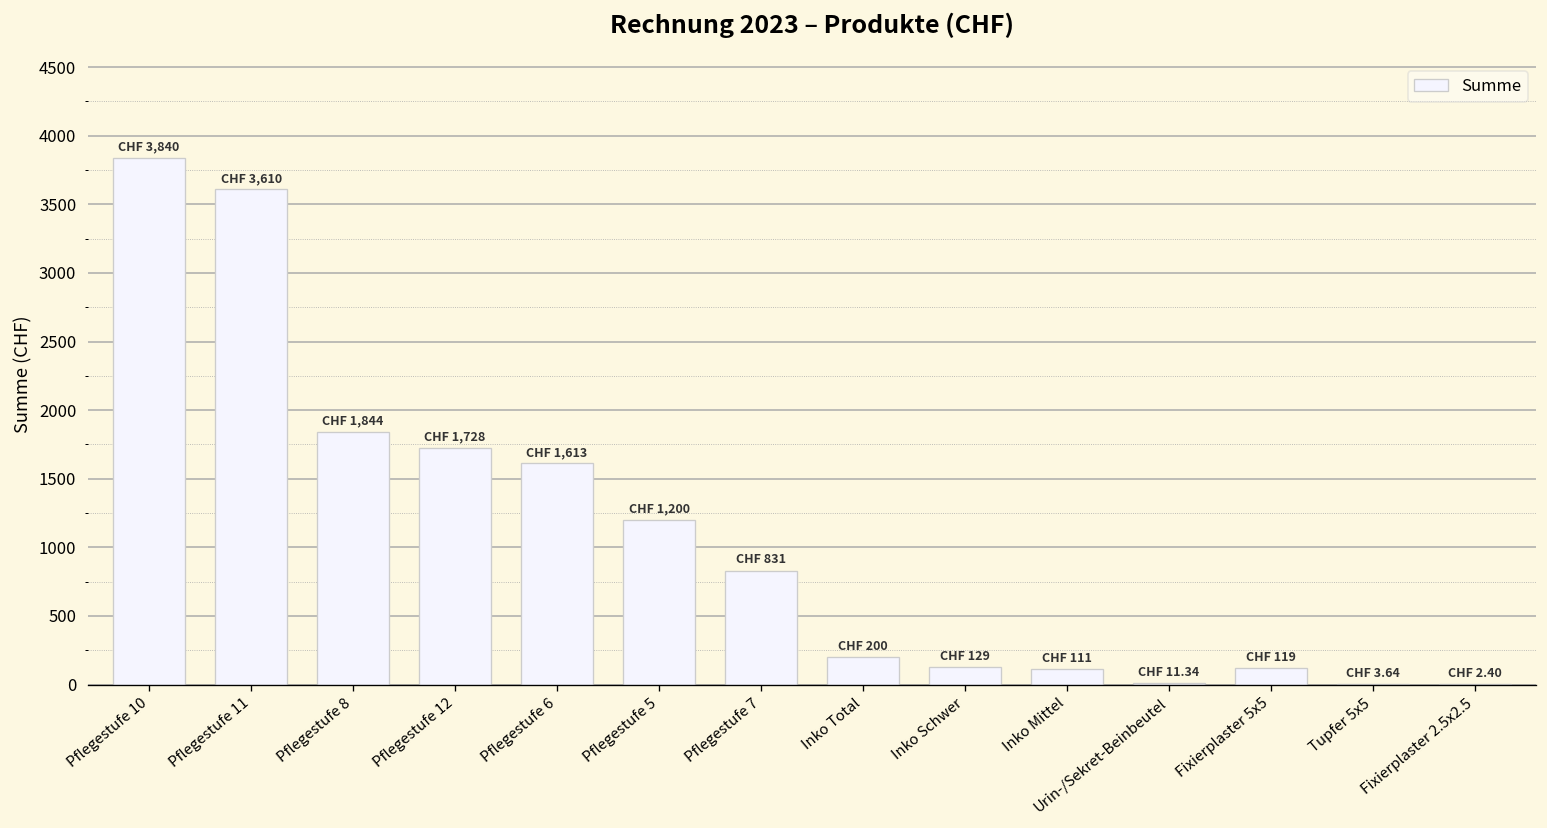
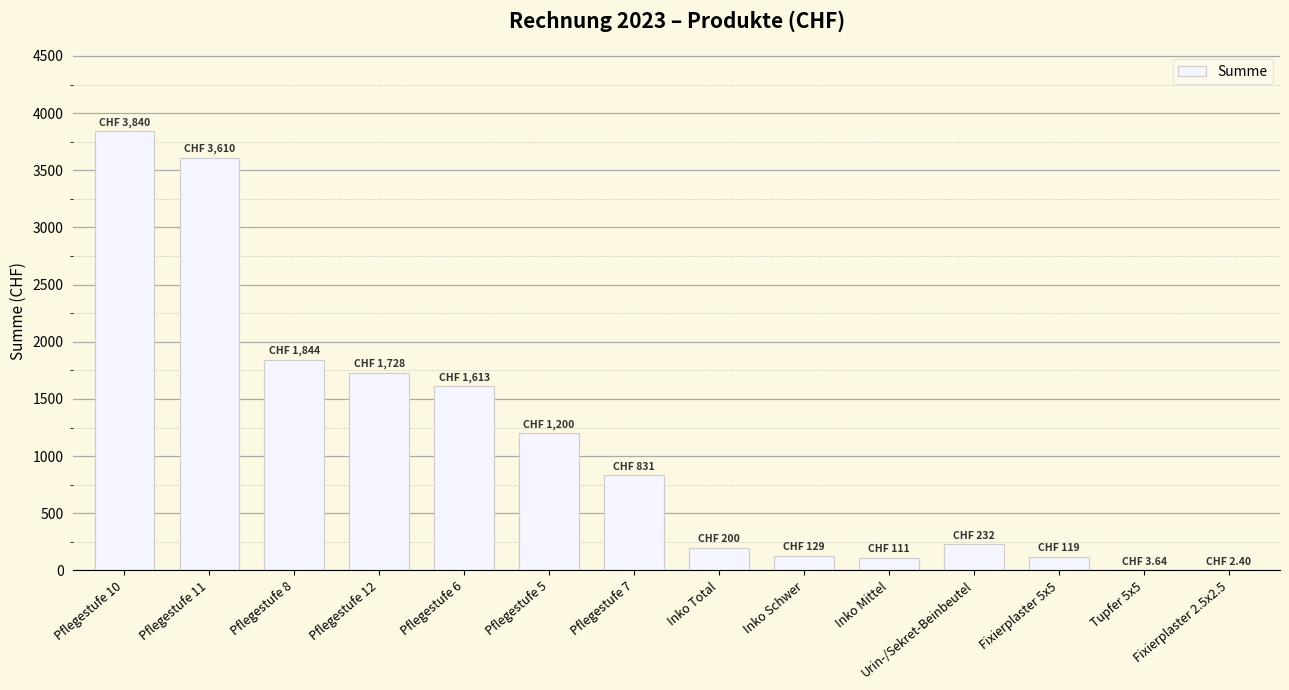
  {
    "Pflegestufe 10": "3,840",
    "Pflegestufe 11": "3,610",
    "Pflegestufe 8": "1,844",
    "Pflegestufe 12": "1,728",
    "Pflegestufe 6": "1,613",
    "Pflegestufe 5": "1,200",
    "Pflegestufe 7": "831",
    "Inko Total": "200",
    "Inko Schwer": "129",
    "Inko Mittel": "111",
-   "Urin-/Sekret-Beinbeutel": "11.34",
+   "Urin-/Sekret-Beinbeutel": "232",
    "Fixierplaster 5x5": "119",
    "Tupfer 5x5": "3.64",
    "Fixierplaster 2.5x2.5": "2.40"
  }
